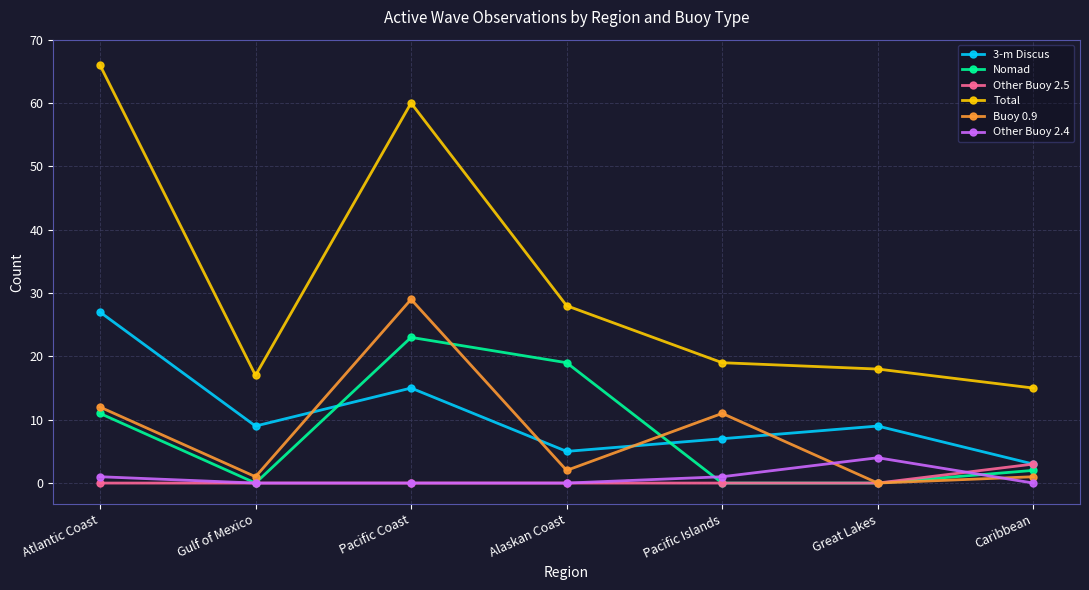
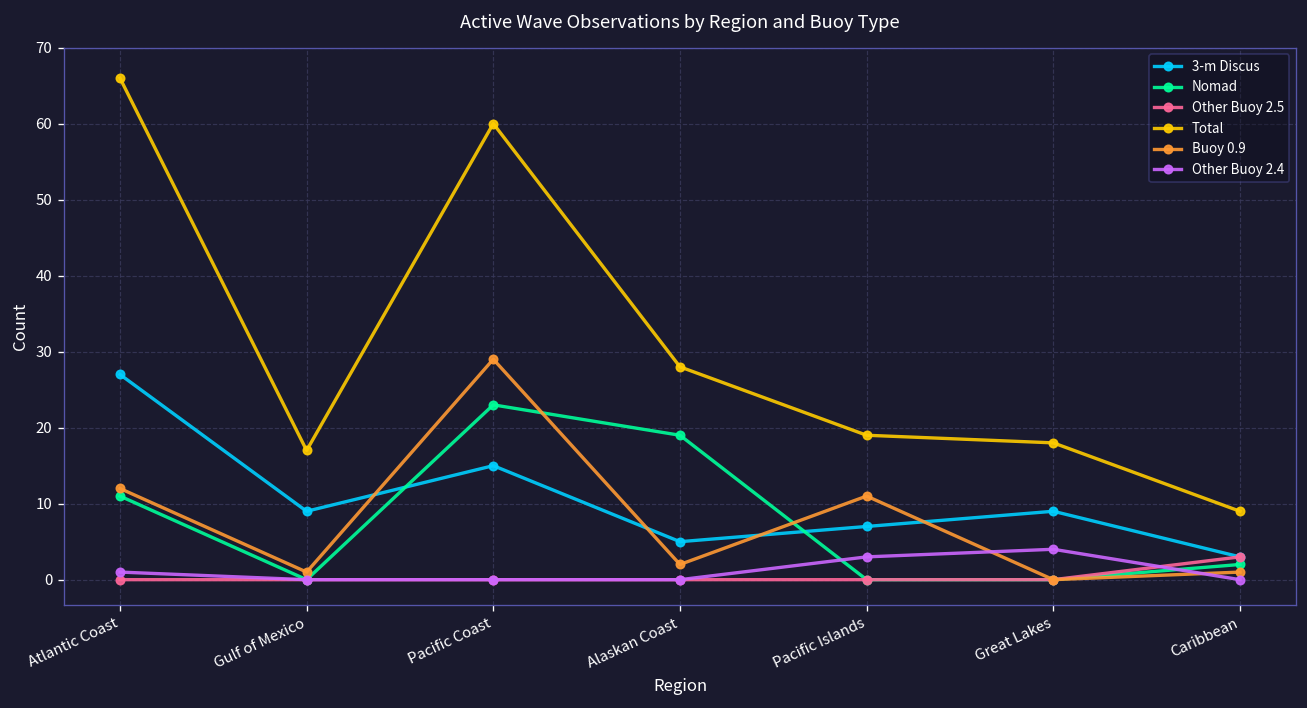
  {
    "3-m Discus": {
      "Atlantic Coast": 27,
      "Gulf of Mexico": 9,
      "Pacific Coast": 15,
      "Alaskan Coast": 5,
      "Pacific Islands": 7,
      "Great Lakes": 9
    },
    "Nomad": {
      "Atlantic Coast": 11,
      "Pacific Coast": 23,
      "Alaskan Coast": 19,
      "Caribbean": 2
    },
    "Other Buoy 2.5": {
      "Atlantic Coast": 0
    },
    "Total": {
      "Atlantic Coast": 66,
      "Gulf of Mexico": 17,
      "Pacific Coast": 60,
      "Alaskan Coast": 28,
      "Pacific Islands": 19,
      "Great Lakes": 18,
-     "Caribbean": 15
+     "Caribbean": 9
    },
    "Buoy 0.9": {
      "Atlantic Coast": 12,
      "Gulf of Mexico": 1,
      "Pacific Coast": 29,
      "Alaskan Coast": 2,
      "Pacific Islands": 11,
      "Caribbean": 1
    },
    "Other Buoy 2.4": {
      "Atlantic Coast": 1,
-     "Pacific Islands": 1,
+     "Pacific Islands": 3,
      "Great Lakes": 4,
      "Caribbean": 0
    }
  }
